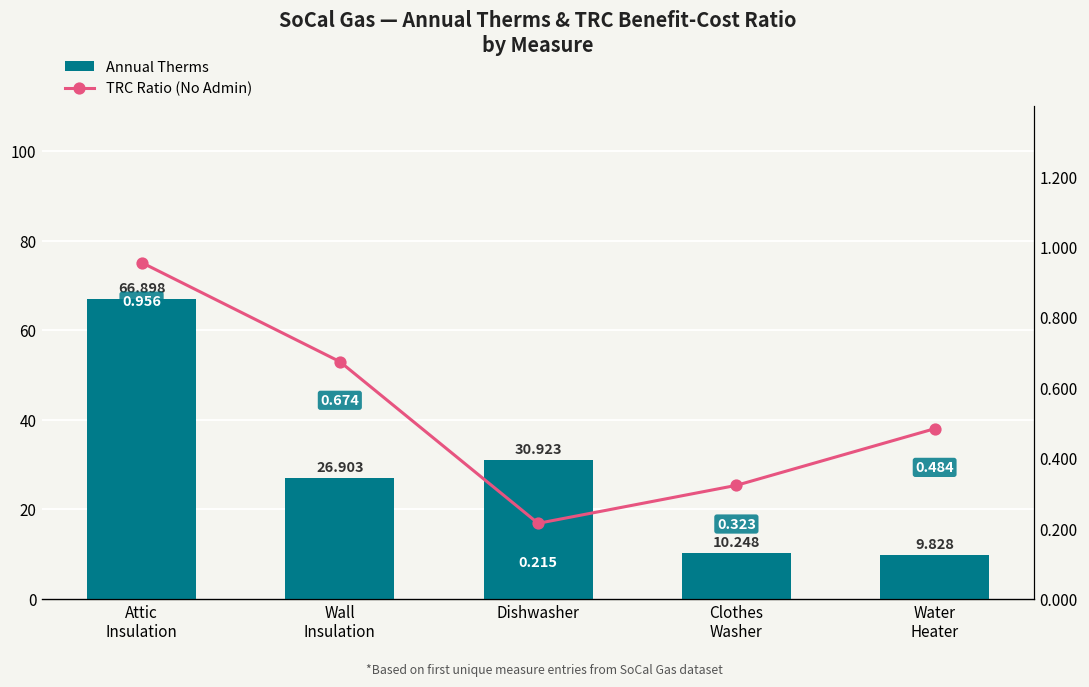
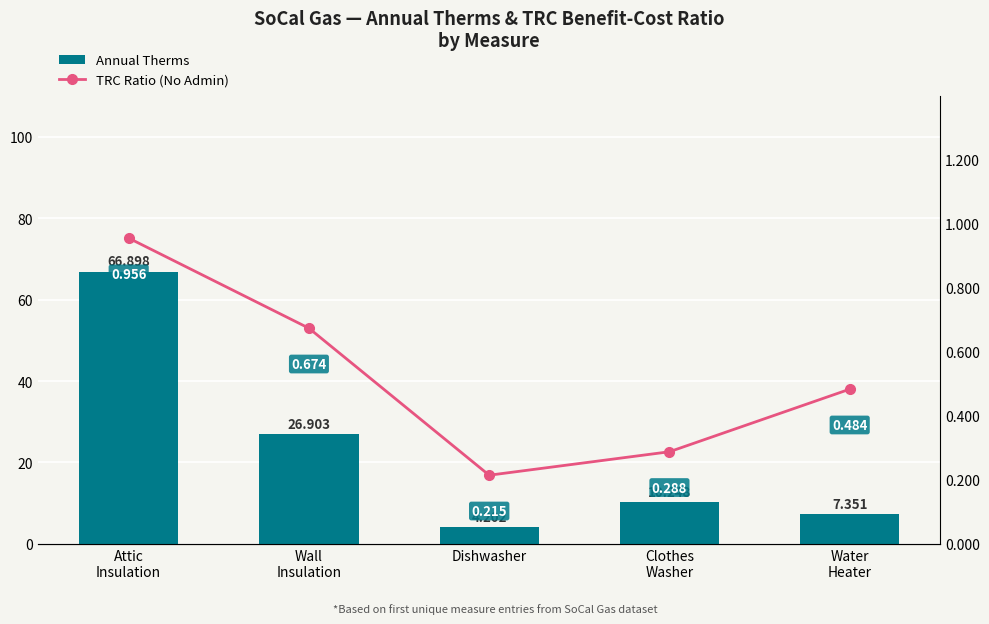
  {
    "Annual Therms": {
      "Wall Insulation": 26.903,
-     "Dishwasher": 30.923,
-     "Water Heater": 9.828
+     "Dishwasher": 4.202,
+     "Water Heater": 7.351
    },
    "TRC Ratio (No Admin)": {
-     "Clothes Washer": 0.323
+     "Clothes Washer": 0.288
    }
  }
